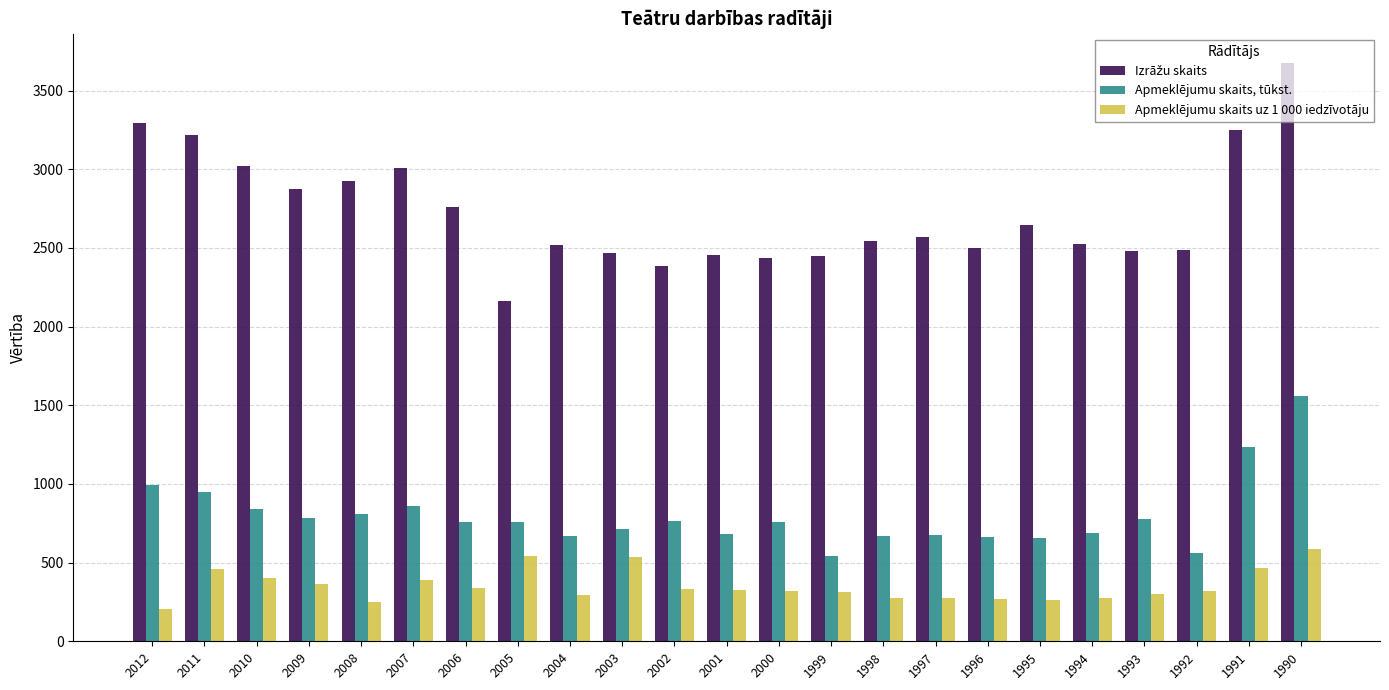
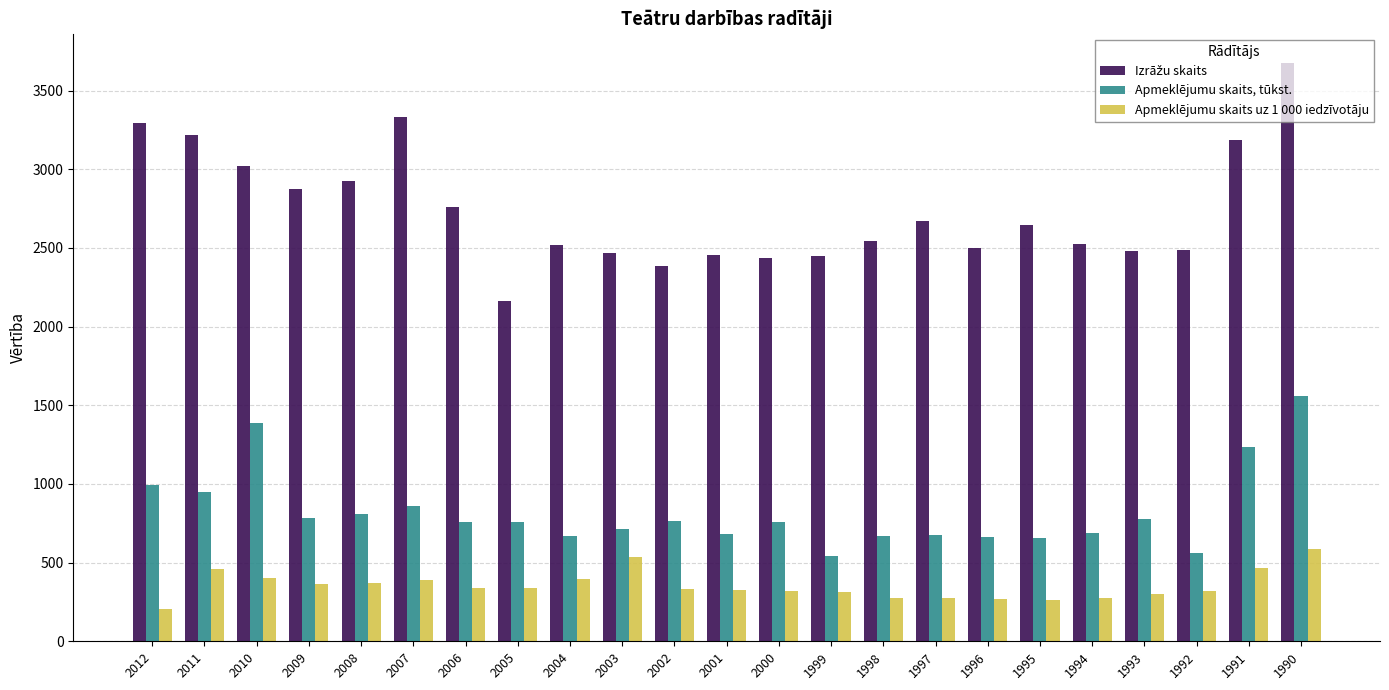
  {
    "Izrāžu skaits": {
      "2012": 3290,
      "2011": 3220,
      "2010": 3020,
      "2009": 2870,
      "2008": 2930,
-     "2007": 3010,
+     "2007": 3330,
      "2006": 2760,
      "2005": 2160,
      "2004": 2520,
      "2003": 2470,
      "2002": 2390,
      "2001": 2460,
      "2000": 2440,
      "1999": 2450,
      "1998": 2550,
-     "1997": 2570,
+     "1997": 2670,
      "1996": 2500,
      "1995": 2640,
      "1994": 2520,
      "1993": 2480,
      "1992": 2490,
-     "1991": 3250
+     "1991": 3190
    },
    "Apmeklējumu skaits, tūkst.": {
      "2012": 1000,
      "2011": 950,
-     "2010": 840,
+     "2010": 1390,
      "2009": 790,
      "2008": 810,
      "2007": 860,
      "2006": 760,
      "2005": 760,
      "2004": 670,
      "2003": 720,
      "2002": 760,
      "2001": 680,
      "2000": 760,
      "1999": 550,
      "1998": 670,
      "1997": 680,
      "1996": 660,
      "1995": 660,
      "1994": 690,
      "1993": 780,
      "1992": 560,
      "1991": 1230,
      "1990": 1560
    },
    "Apmeklējumu skaits uz 1 000 iedzīvotāju": {
      "2012": 210,
      "2011": 460,
      "2010": 400,
      "2009": 370,
-     "2008": 250,
+     "2008": 370,
      "2007": 390,
      "2006": 340,
-     "2005": 540,
-     "2004": 300,
+     "2005": 340,
+     "2004": 390,
      "2003": 540,
      "2002": 330,
      "2001": 330,
      "2000": 320,
      "1999": 310,
      "1998": 280,
      "1997": 280,
      "1996": 270,
      "1995": 270,
      "1994": 270,
      "1993": 300,
      "1992": 320,
      "1991": 470,
      "1990": 590
    }
  }
